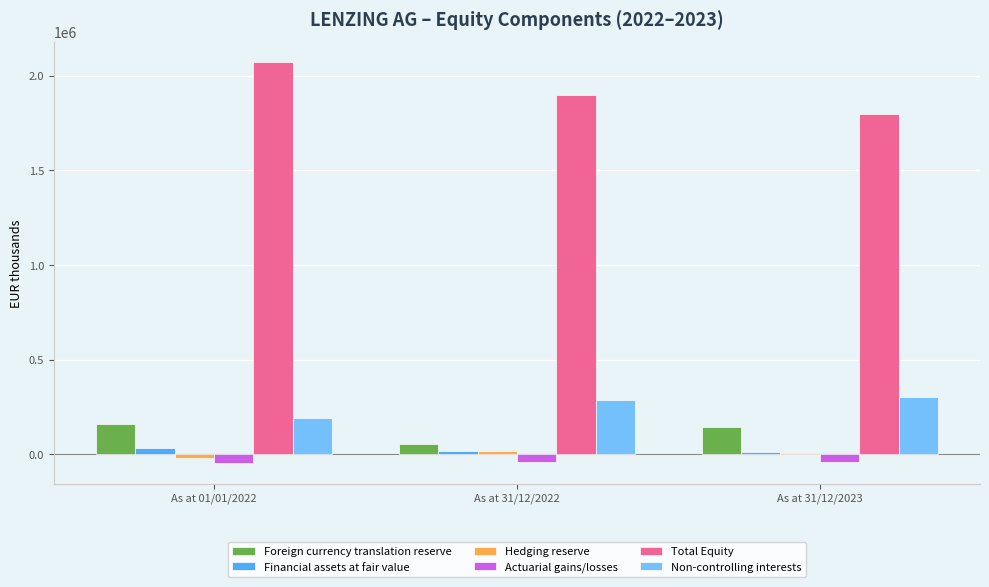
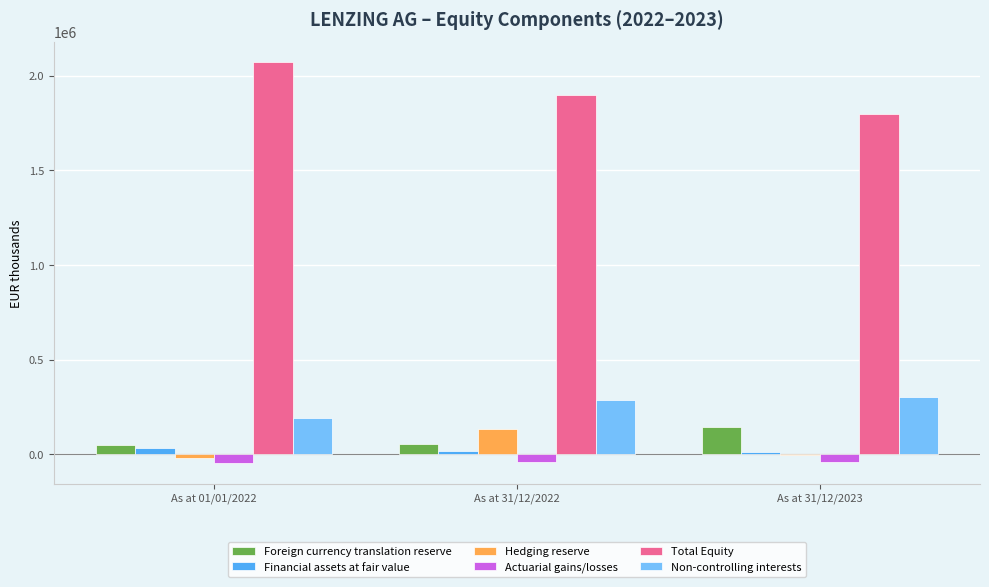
  {
    "Foreign currency translation reserve": {
-     "As at 01/01/2022": 160000,
+     "As at 01/01/2022": 50000,
      "As at 31/12/2022": 50000,
      "As at 31/12/2023": 140000
    },
    "Hedging reserve": {
      "As at 01/01/2022": -20000,
-     "As at 31/12/2022": 20000
+     "As at 31/12/2022": 140000
    },
    "Actuarial gains/losses": {
      "As at 01/01/2022": -50000,
      "As at 31/12/2022": -40000,
      "As at 31/12/2023": -40000
    },
    "Total Equity": {
      "As at 01/01/2022": 2070000,
      "As at 31/12/2022": 1900000,
      "As at 31/12/2023": 1800000
    }
  }
